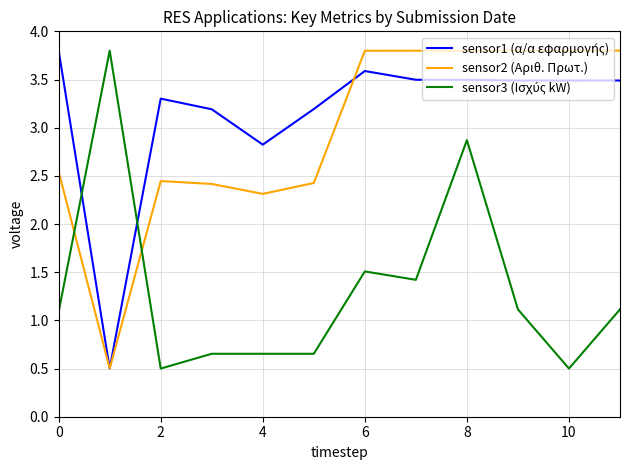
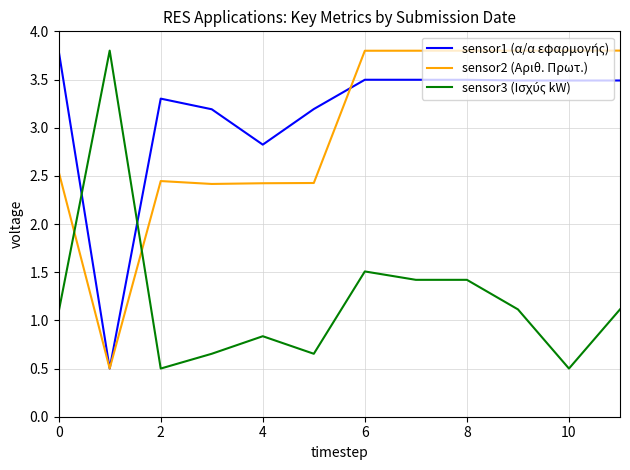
  {
    "sensor1 (α/α εφαρμογής)": {
      "0": 3.8,
      "2": 3.3,
      "4": 2.8,
-     "6": 3.6
+     "6": 3.5
    },
    "sensor2 (Αριθ. Πρωτ.)": {
      "0": 2.5,
      "2": 2.4,
-     "4": 2.3,
+     "4": 2.4,
      "6": 3.8
    },
    "sensor3 (Ισχύς kW)": {
      "0": 1.1,
      "2": 0.5,
-     "4": 0.7,
+     "4": 0.8,
      "6": 1.5,
-     "8": 2.9,
+     "8": 1.4,
      "10": 0.5
    }
  }
